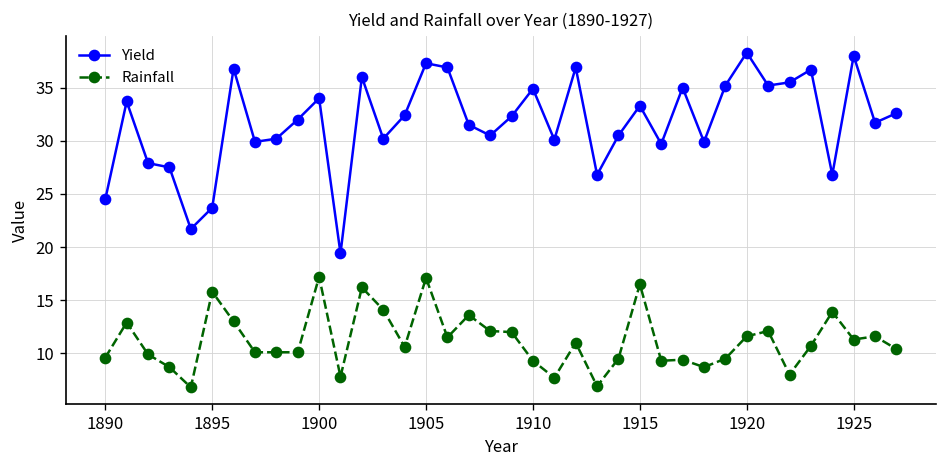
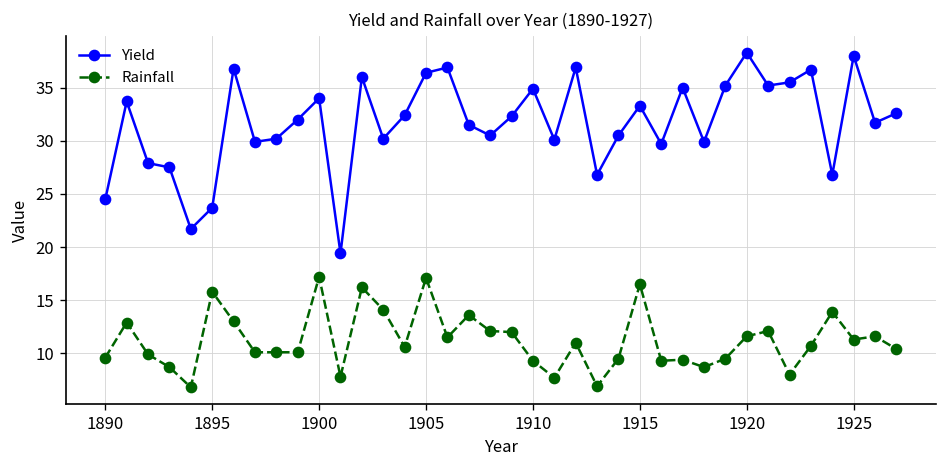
  {
    "Yield": {
      "1890": 25,
      "1895": 24,
      "1900": 34,
-     "1905": 37,
+     "1905": 36,
      "1910": 35,
      "1915": 33,
      "1920": 38,
      "1925": 38
    },
    "Rainfall": {
      "1890": 10,
      "1895": 16,
      "1900": 17,
      "1905": 17,
      "1910": 9,
      "1915": 17,
      "1920": 12,
      "1925": 11
    }
  }
